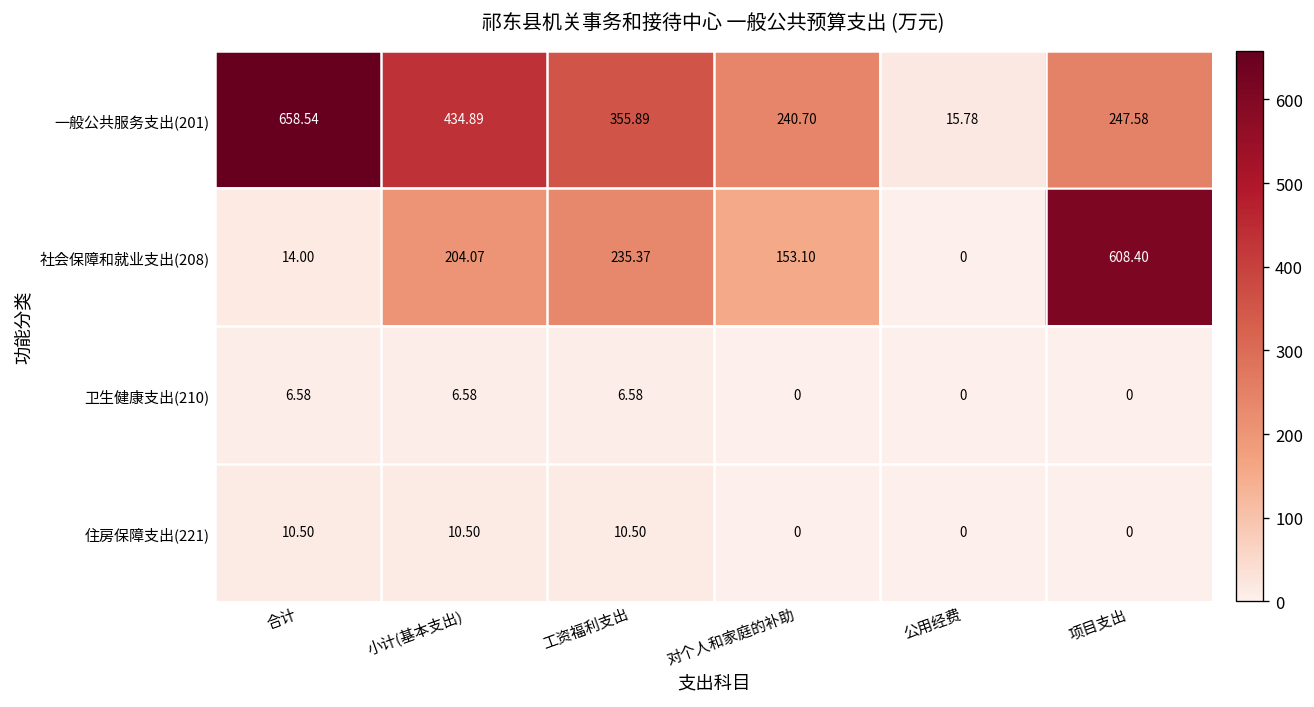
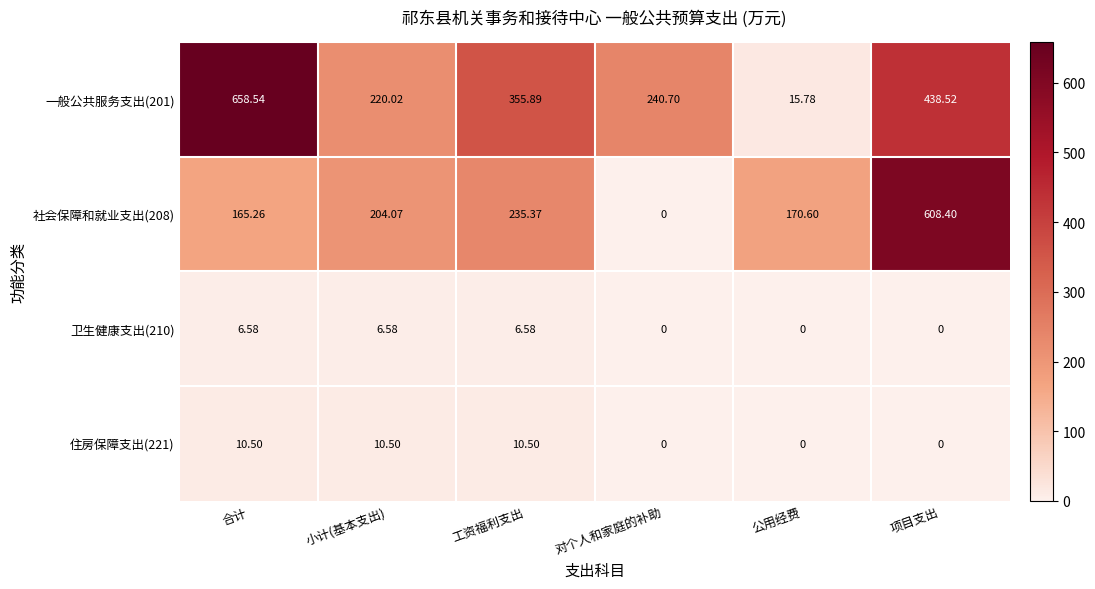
  {
    "一般公共服务支出(201)": {
      "合计": 658.54,
-     "小计(基本支出)": 434.89,
+     "小计(基本支出)": 220.02,
      "工资福利支出": 355.89,
      "对个人和家庭的补助": 240.70,
      "公用经费": 15.78,
-     "项目支出": 247.58
+     "项目支出": 438.52
    },
    "社会保障和就业支出(208)": {
-     "合计": 14.00,
+     "合计": 165.26,
      "小计(基本支出)": 204.07,
      "工资福利支出": 235.37,
-     "对个人和家庭的补助": 153.10,
-     "公用经费": 0,
+     "对个人和家庭的补助": 0,
+     "公用经费": 170.60,
      "项目支出": 608.40
    },
    "卫生健康支出(210)": {
      "合计": 6.58,
      "小计(基本支出)": 6.58,
      "工资福利支出": 6.58,
      "对个人和家庭的补助": 0,
      "公用经费": 0,
      "项目支出": 0
    },
    "住房保障支出(221)": {
      "合计": 10.50,
      "小计(基本支出)": 10.50,
      "工资福利支出": 10.50,
      "对个人和家庭的补助": 0,
      "公用经费": 0,
      "项目支出": 0
    }
  }
